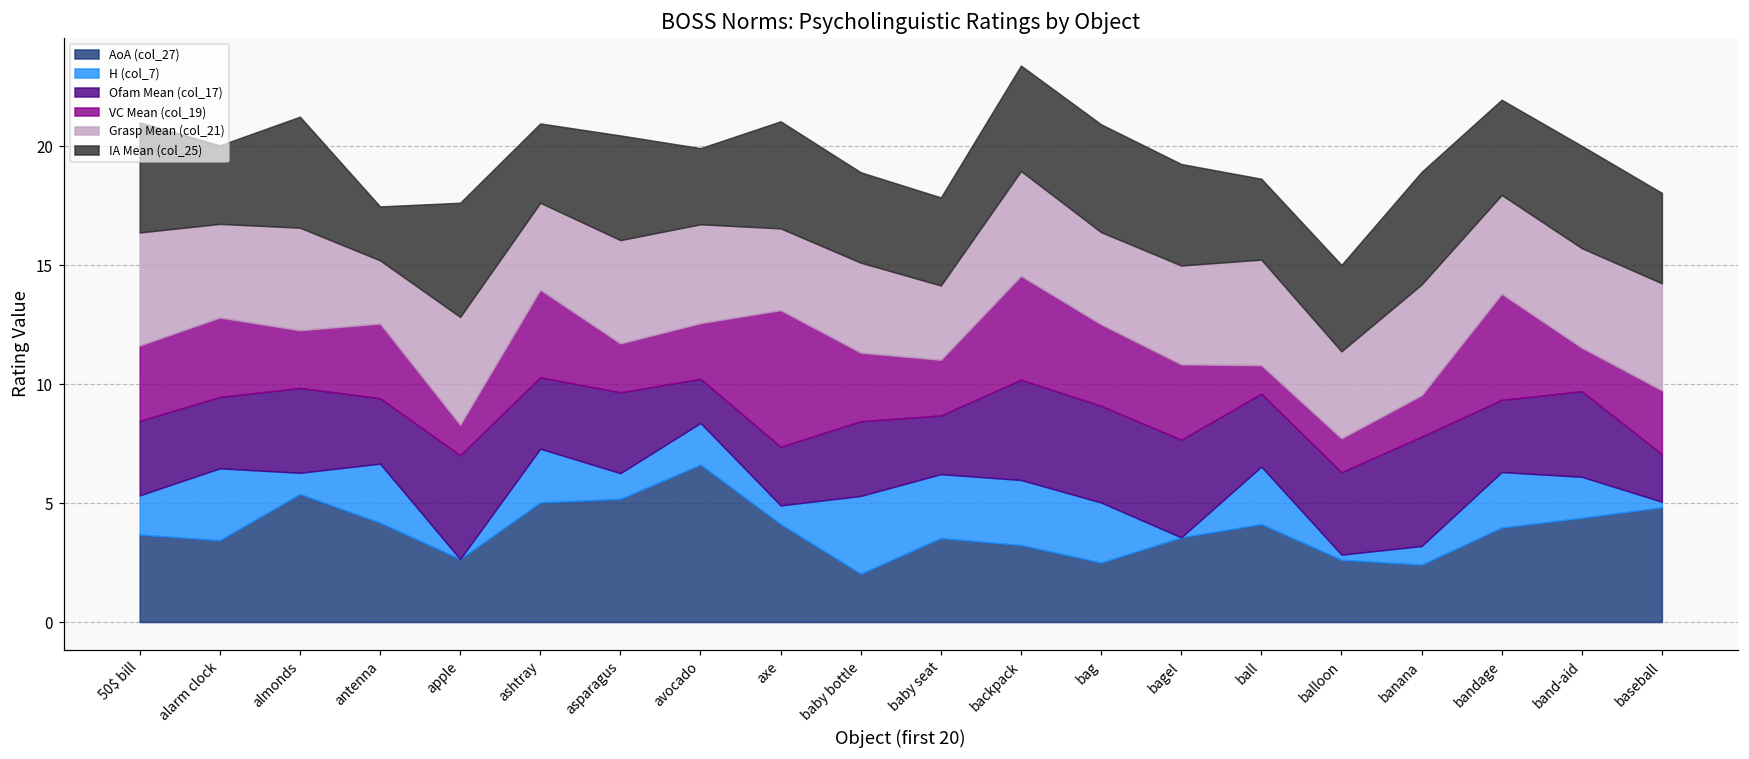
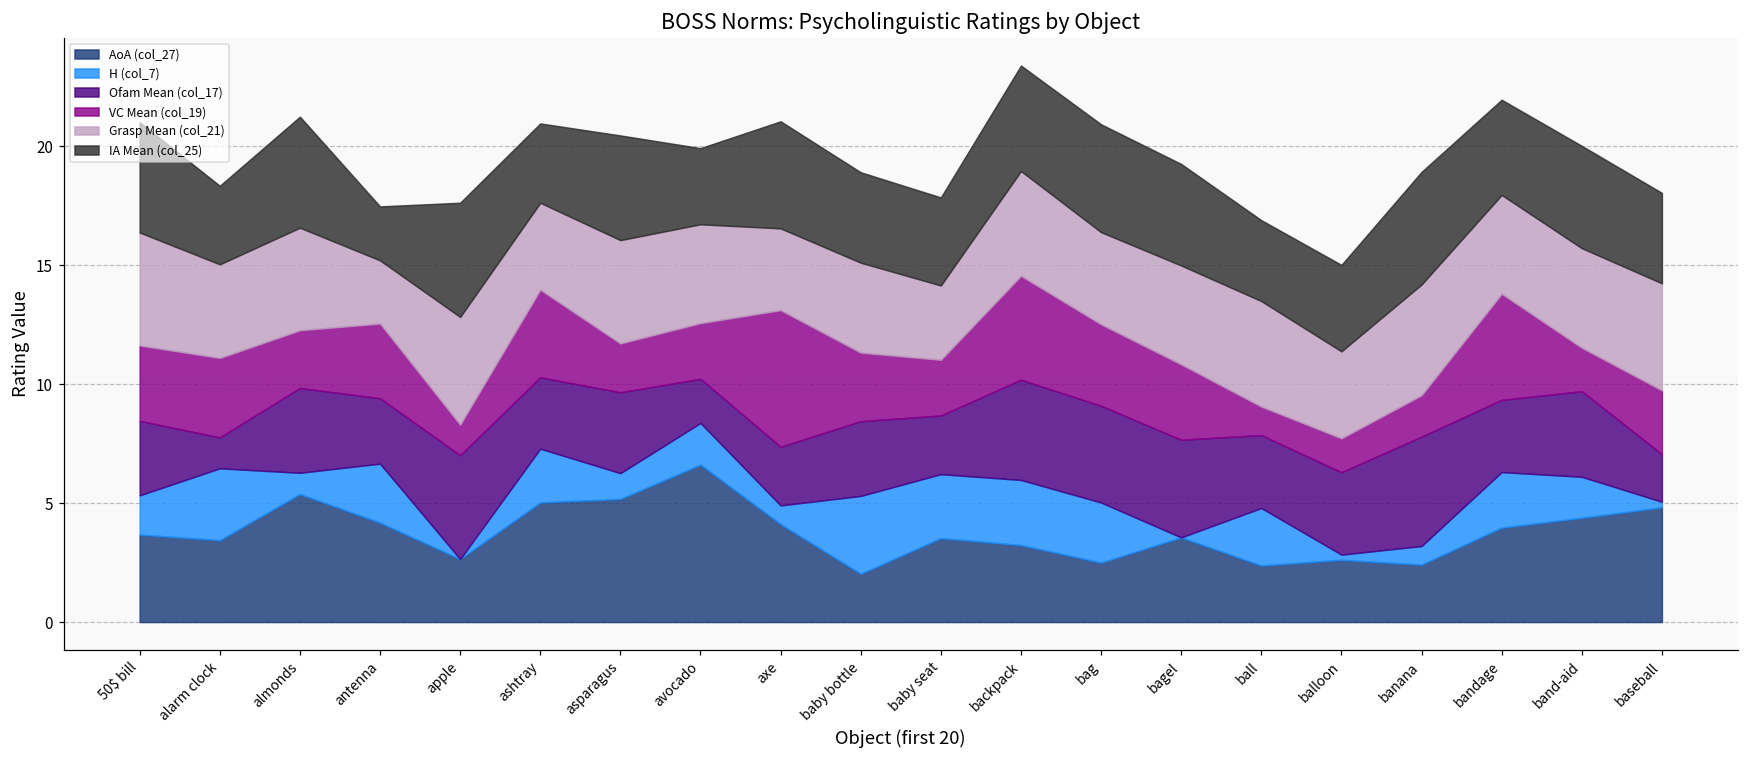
  {
    "AoA (col_27)": {
      "50$ bill": 3.7,
      "alarm clock": 3.4,
      "almonds": 5.4,
      "antenna": 4.2,
      "ashtray": 5.0,
      "asparagus": 5.2,
      "avocado": 6.6,
      "axe": 4.1,
      "baby bottle": 2.0,
      "baby seat": 3.5,
      "backpack": 3.2,
      "bag": 2.5,
-     "ball": 4.1,
+     "ball": 2.4,
      "balloon": 2.6,
      "banana": 2.4,
      "bandage": 4.0,
      "band-aid": 4.4,
      "baseball": 4.8
    },
    "H (col_7)": {
      "50$ bill": 1.6,
      "alarm clock": 3.0,
      "almonds": 0.9,
      "antenna": 2.5,
      "ashtray": 2.3,
      "asparagus": 1.1,
      "avocado": 1.8,
      "axe": 0.8,
      "baby bottle": 3.3,
      "baby seat": 2.7,
      "backpack": 2.7,
      "bag": 2.5,
      "ball": 2.4,
      "balloon": 0.2,
      "banana": 0.8,
      "bandage": 2.3,
      "band-aid": 1.7,
      "baseball": 0.2
    },
    "Ofam Mean (col_17)": {
      "50$ bill": 3.1,
-     "alarm clock": 3.0,
+     "alarm clock": 1.3,
      "almonds": 3.6,
      "antenna": 2.7,
      "apple": 4.4,
      "ashtray": 3.0,
      "asparagus": 3.4,
      "avocado": 1.9,
      "axe": 2.5,
      "baby bottle": 3.1,
      "baby seat": 2.5,
      "backpack": 4.2,
      "bag": 4.1,
      "bagel": 4.1,
      "ball": 3.1,
      "balloon": 3.5,
      "banana": 4.6,
      "bandage": 3.0,
      "band-aid": 3.6,
      "baseball": 2.0
    },
    "VC Mean (col_19)": {
      "50$ bill": 3.2,
      "alarm clock": 3.3,
      "almonds": 2.4,
      "antenna": 3.1,
      "apple": 1.3,
      "ashtray": 3.7,
      "asparagus": 2.1,
      "avocado": 2.3,
      "axe": 5.7,
      "baby bottle": 2.9,
      "baby seat": 2.3,
      "backpack": 4.4,
      "bag": 3.4,
      "bagel": 3.2,
      "ball": 1.2,
      "balloon": 1.4,
      "banana": 1.7,
      "bandage": 4.5,
      "band-aid": 1.8,
      "baseball": 2.7
    },
    "Grasp Mean (col_21)": {
      "50$ bill": 4.8,
      "alarm clock": 3.9,
      "almonds": 4.3,
      "antenna": 2.7,
      "apple": 4.5,
      "ashtray": 3.7,
      "asparagus": 4.3,
      "avocado": 4.2,
      "axe": 3.4,
      "baby bottle": 3.8,
      "baby seat": 3.1,
      "backpack": 4.4,
      "bag": 3.9,
      "bagel": 4.2,
      "ball": 4.4,
      "balloon": 3.7,
      "banana": 4.7,
      "bandage": 4.2,
      "band-aid": 4.2,
      "baseball": 4.5
    },
    "IA Mean (col_25)": {
      "almonds": 4.7,
      "antenna": 2.3,
      "apple": 4.8,
      "ashtray": 3.3,
      "asparagus": 4.4,
      "avocado": 3.2,
      "axe": 4.5,
      "baby bottle": 3.8,
      "baby seat": 3.7,
      "backpack": 4.4,
      "bag": 4.5,
      "bagel": 4.3,
      "ball": 3.4,
      "balloon": 3.6,
      "banana": 4.7,
      "bandage": 4.0,
      "band-aid": 4.3,
      "baseball": 3.8
    }
  }
